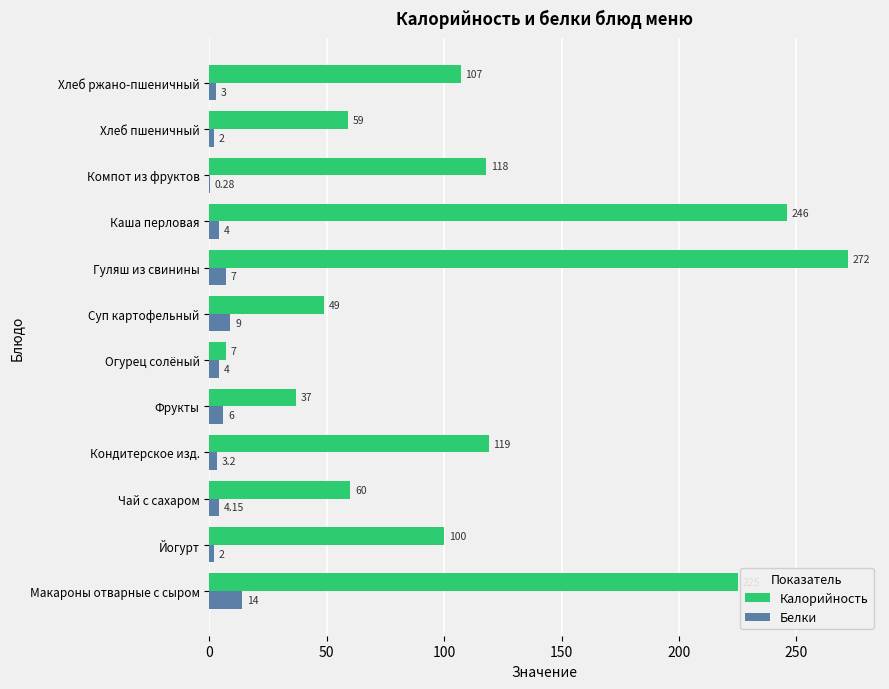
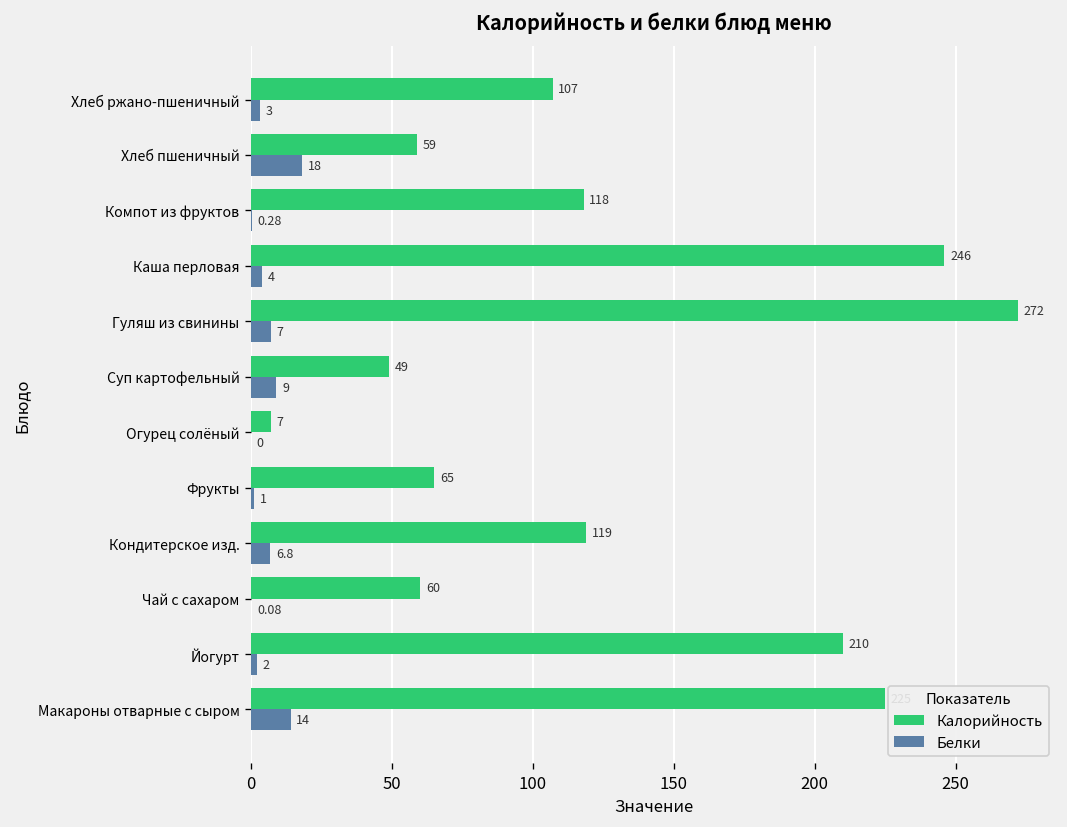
  {
    "Калорийность": {
      "Хлеб ржано-пшеничный": 107,
      "Хлеб пшеничный": 59,
      "Компот из фруктов": 118,
      "Каша перловая": 246,
      "Гуляш из свинины": 272,
      "Суп картофельный": 49,
      "Огурец солёный": 7,
-     "Фрукты": 37,
+     "Фрукты": 65,
      "Кондитерское изд.": 119,
      "Чай с сахаром": 60,
-     "Йогурт": 100
+     "Йогурт": 210
    },
    "Белки": {
      "Хлеб ржано-пшеничный": 3,
-     "Хлеб пшеничный": 2,
+     "Хлеб пшеничный": 18,
      "Компот из фруктов": 0.28,
      "Каша перловая": 4,
      "Гуляш из свинины": 7,
      "Суп картофельный": 9,
-     "Огурец солёный": 4,
-     "Фрукты": 6,
-     "Кондитерское изд.": 3.2,
-     "Чай с сахаром": 4.15,
+     "Огурец солёный": 0,
+     "Фрукты": 1,
+     "Кондитерское изд.": 6.8,
+     "Чай с сахаром": 0.08,
      "Йогурт": 2,
      "Макароны отварные с сыром": 14
    }
  }
